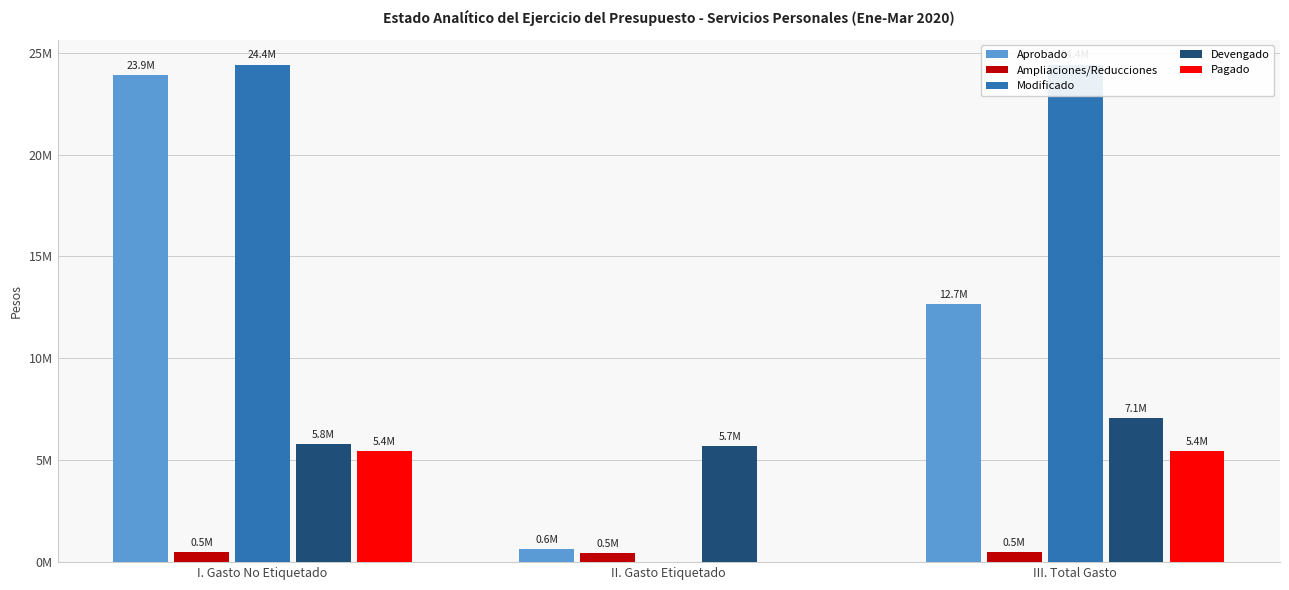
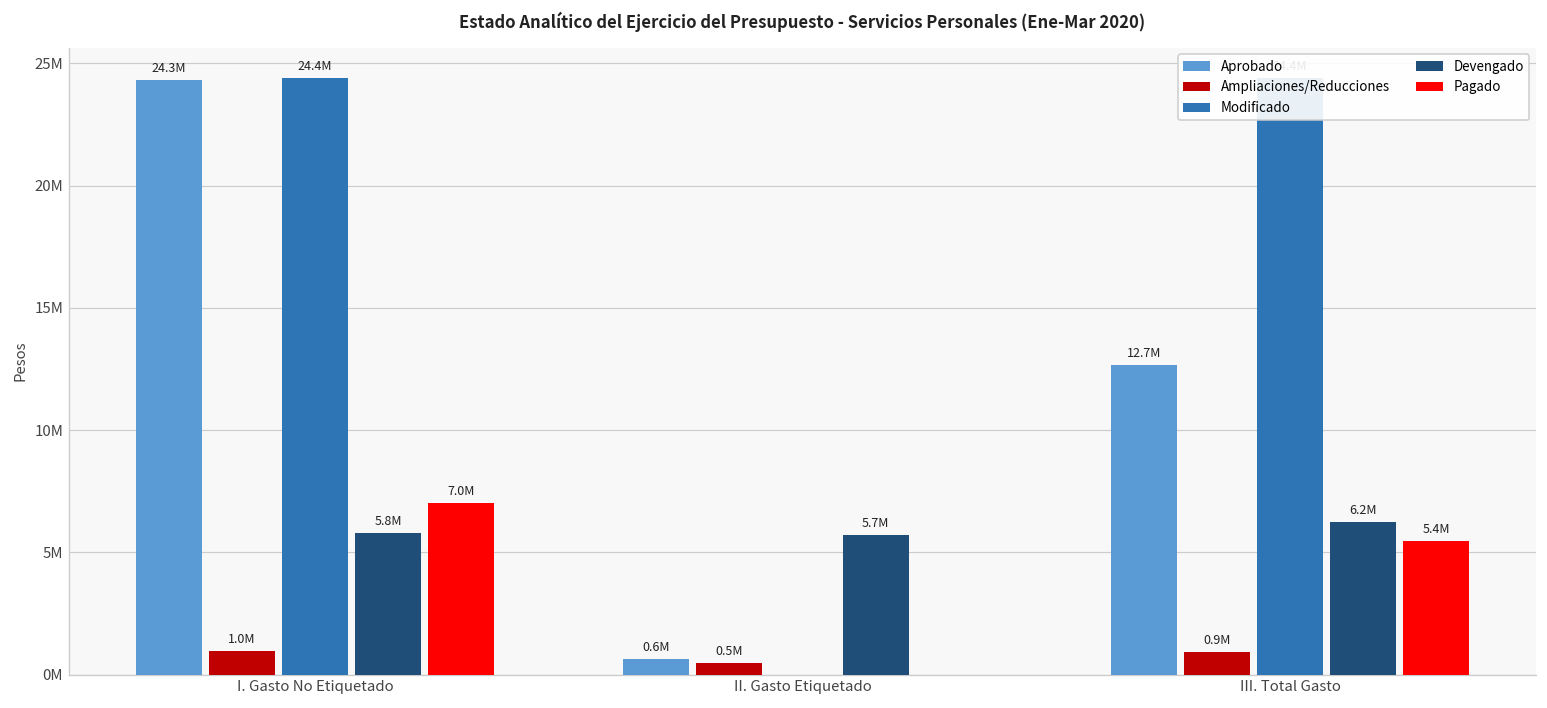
  {
    "Aprobado": {
-     "I. Gasto No Etiquetado": "23.9M",
+     "I. Gasto No Etiquetado": "24.3M",
      "II. Gasto Etiquetado": "0.6M",
      "III. Total Gasto": "12.7M"
    },
    "Ampliaciones/Reducciones": {
-     "I. Gasto No Etiquetado": "0.5M",
+     "I. Gasto No Etiquetado": "1.0M",
      "II. Gasto Etiquetado": "0.5M",
-     "III. Total Gasto": "0.5M"
+     "III. Total Gasto": "0.9M"
    },
    "Modificado": {
      "I. Gasto No Etiquetado": "24.4M"
    },
    "Devengado": {
      "I. Gasto No Etiquetado": "5.8M",
      "II. Gasto Etiquetado": "5.7M",
-     "III. Total Gasto": "7.1M"
+     "III. Total Gasto": "6.2M"
    },
    "Pagado": {
-     "I. Gasto No Etiquetado": "5.4M",
+     "I. Gasto No Etiquetado": "7.0M",
      "III. Total Gasto": "5.4M"
    }
  }
